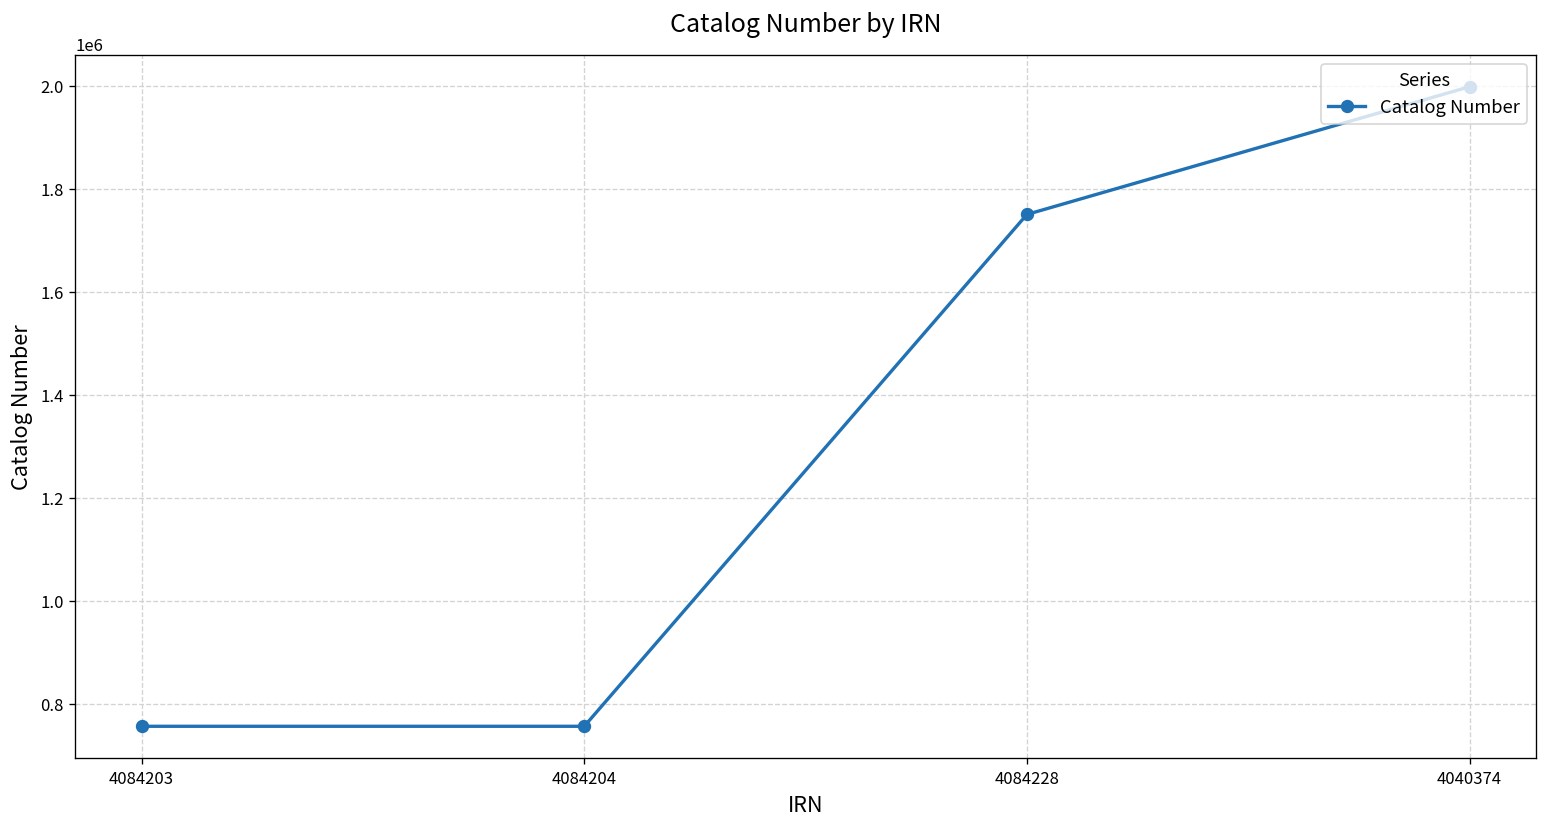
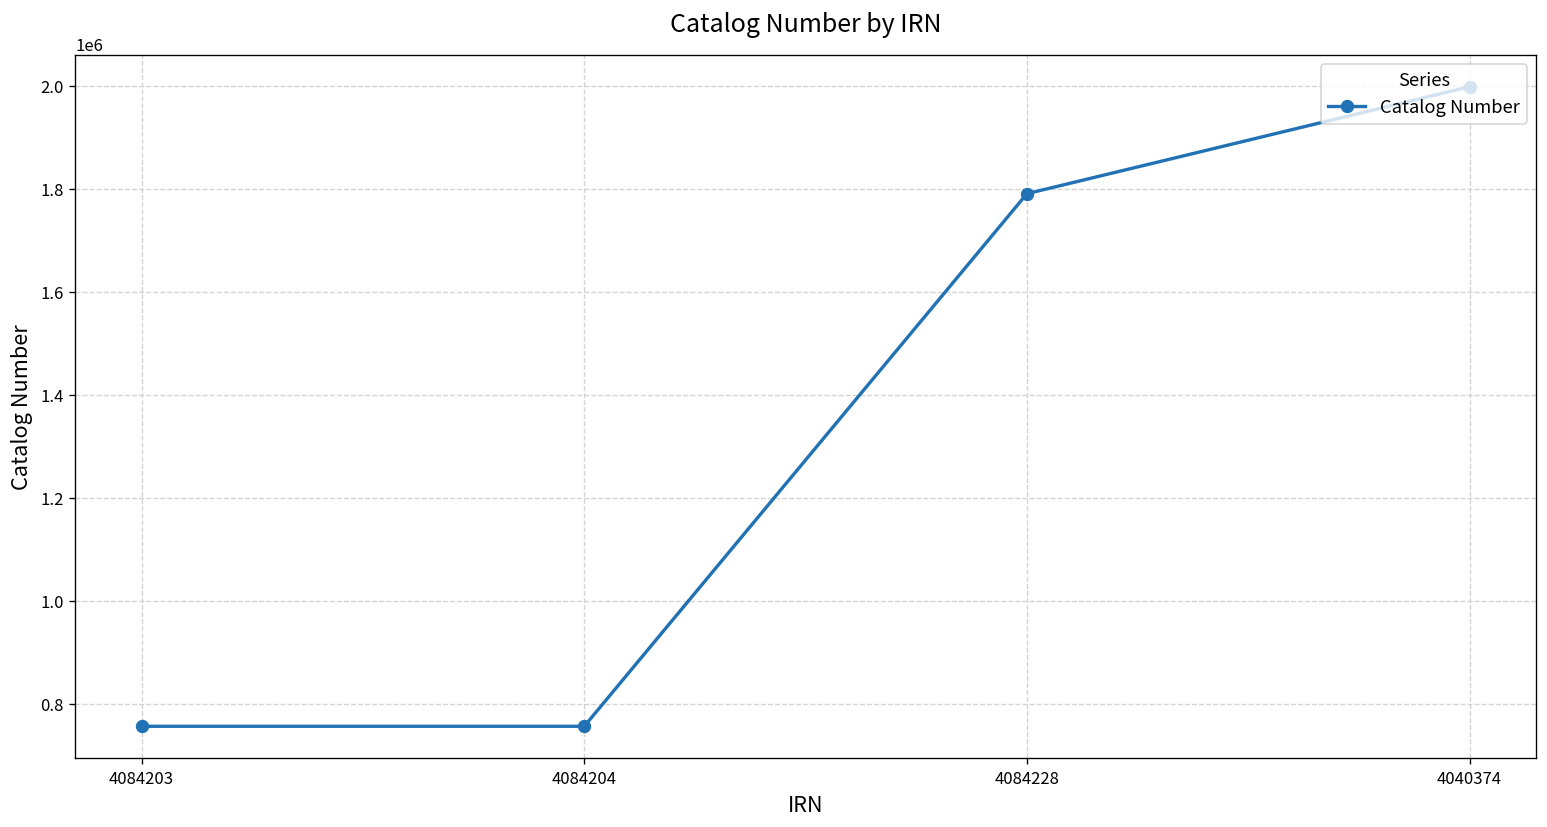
  {
    "4084203": 760000,
    "4084204": 760000,
-   "4084228": 1750000
+   "4084228": 1790000
  }
